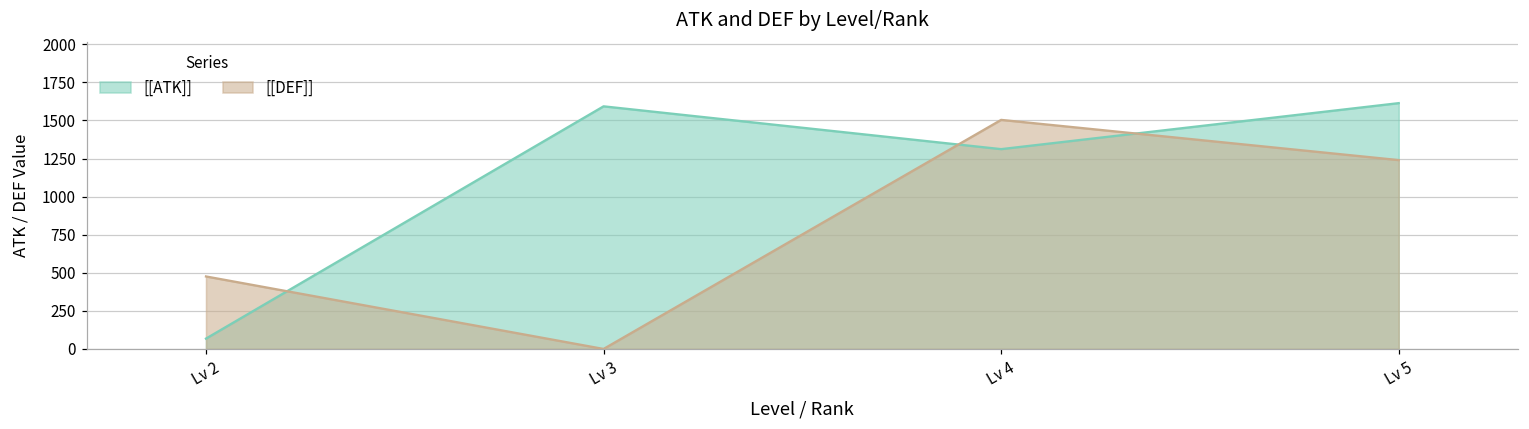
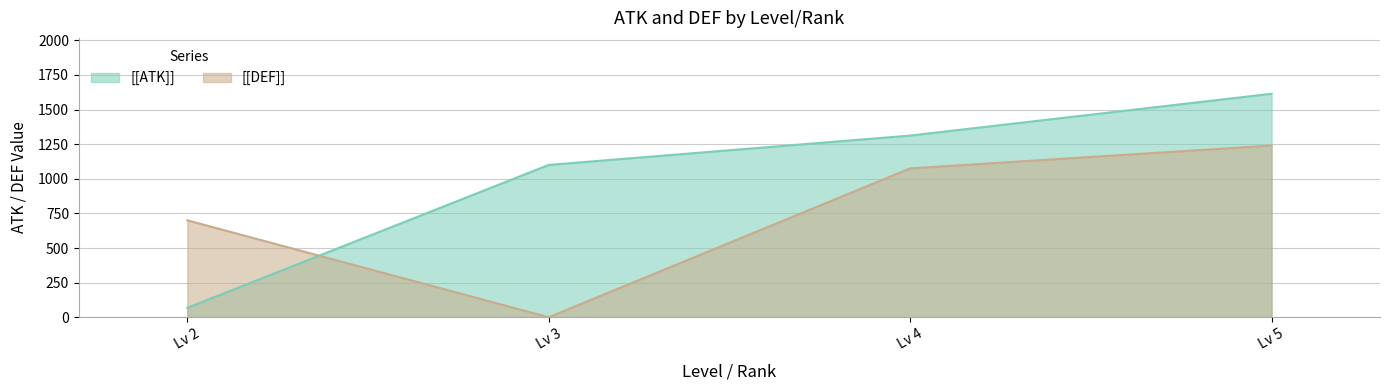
  {
    "[[ATK]]": {
      "Lv 2": 70,
-     "Lv 3": 1590,
+     "Lv 3": 1100,
      "Lv 4": 1310,
      "Lv 5": 1610
    },
    "[[DEF]]": {
-     "Lv 2": 480,
+     "Lv 2": 700,
      "Lv 3": 0,
-     "Lv 4": 1500,
+     "Lv 4": 1080,
      "Lv 5": 1240
    }
  }
